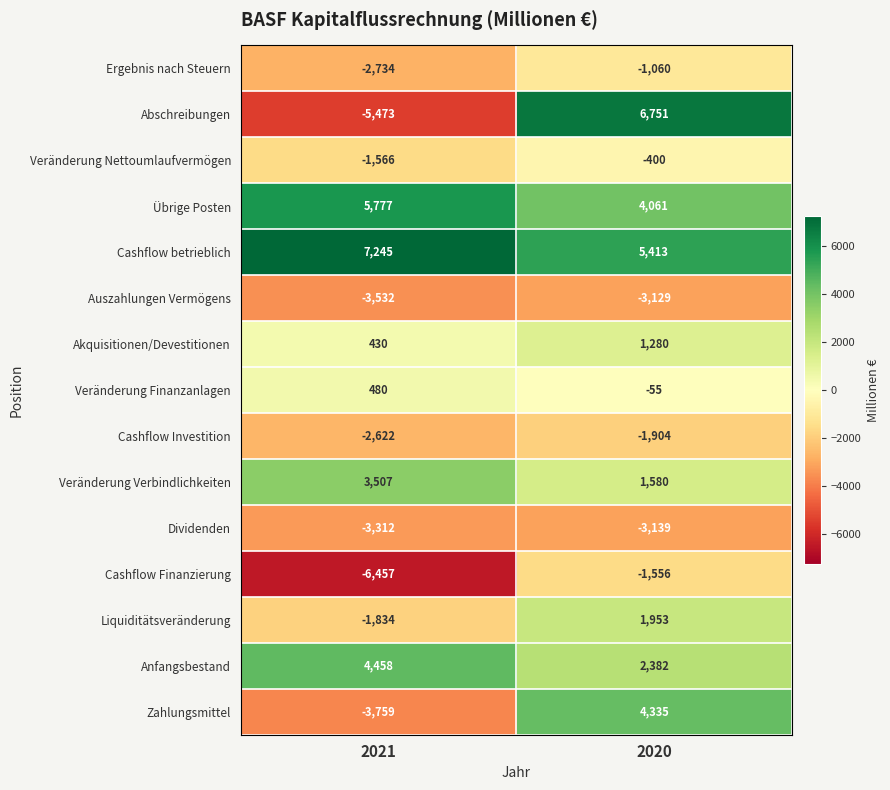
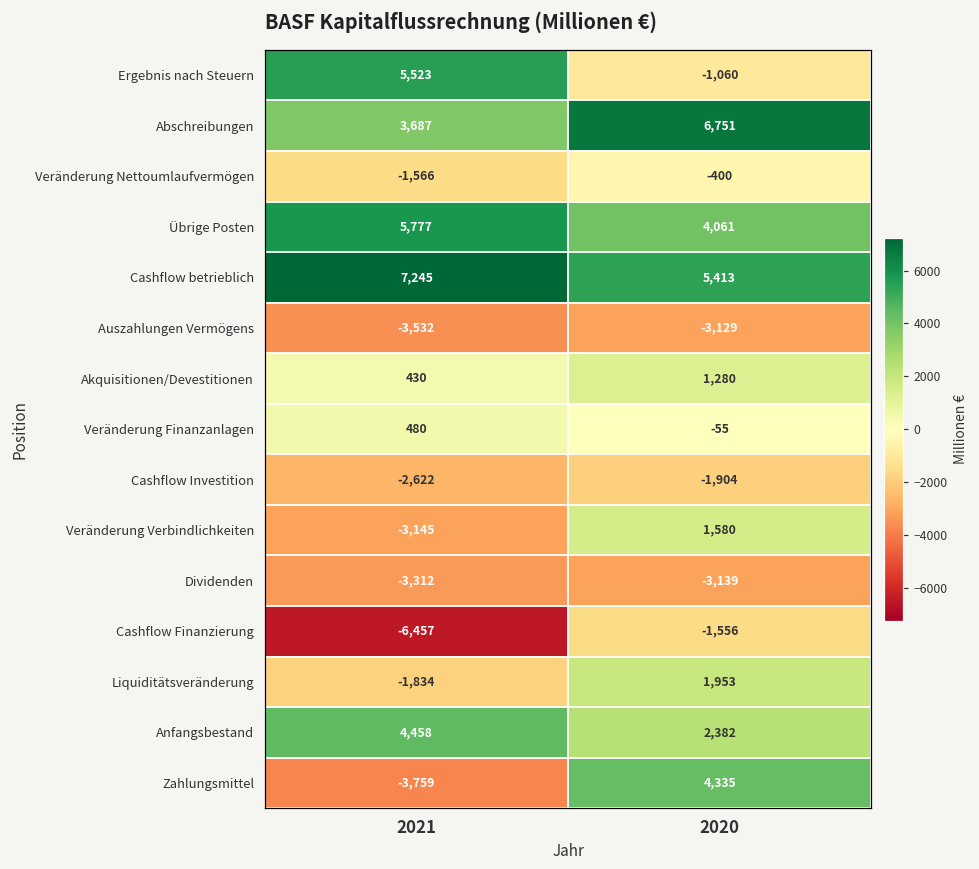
  {
    "Ergebnis nach Steuern": {
-     "2021": "-2,734",
+     "2021": "5,523",
      "2020": "-1,060"
    },
    "Abschreibungen": {
-     "2021": "-5,473",
+     "2021": "3,687",
      "2020": "6,751"
    },
    "Veränderung Nettoumlaufvermögen": {
      "2021": "-1,566",
      "2020": "-400"
    },
    "Übrige Posten": {
      "2021": "5,777",
      "2020": "4,061"
    },
    "Cashflow betrieblich": {
      "2021": "7,245",
      "2020": "5,413"
    },
    "Auszahlungen Vermögens": {
      "2021": "-3,532",
      "2020": "-3,129"
    },
    "Akquisitionen/Devestitionen": {
      "2021": "430",
      "2020": "1,280"
    },
    "Veränderung Finanzanlagen": {
      "2021": "480",
      "2020": "-55"
    },
    "Cashflow Investition": {
      "2021": "-2,622",
      "2020": "-1,904"
    },
    "Veränderung Verbindlichkeiten": {
-     "2021": "3,507",
+     "2021": "-3,145",
      "2020": "1,580"
    },
    "Dividenden": {
      "2021": "-3,312",
      "2020": "-3,139"
    },
    "Cashflow Finanzierung": {
      "2021": "-6,457",
      "2020": "-1,556"
    },
    "Liquiditätsveränderung": {
      "2021": "-1,834",
      "2020": "1,953"
    },
    "Anfangsbestand": {
      "2021": "4,458",
      "2020": "2,382"
    },
    "Zahlungsmittel": {
      "2021": "-3,759",
      "2020": "4,335"
    }
  }
